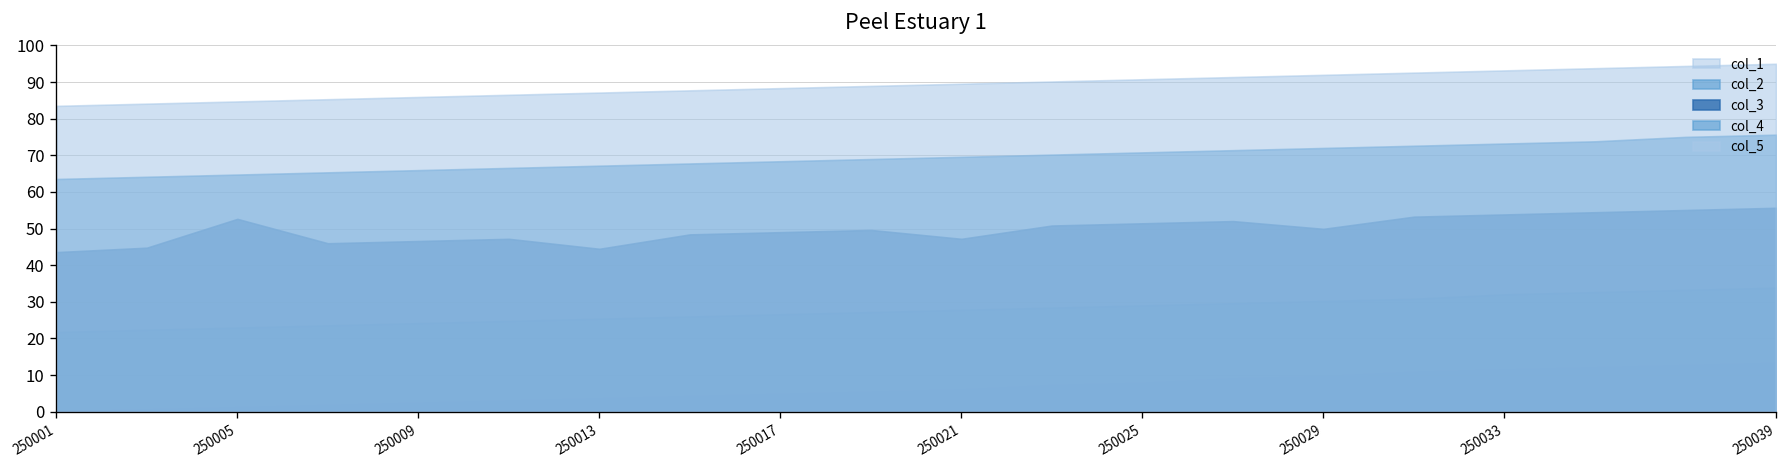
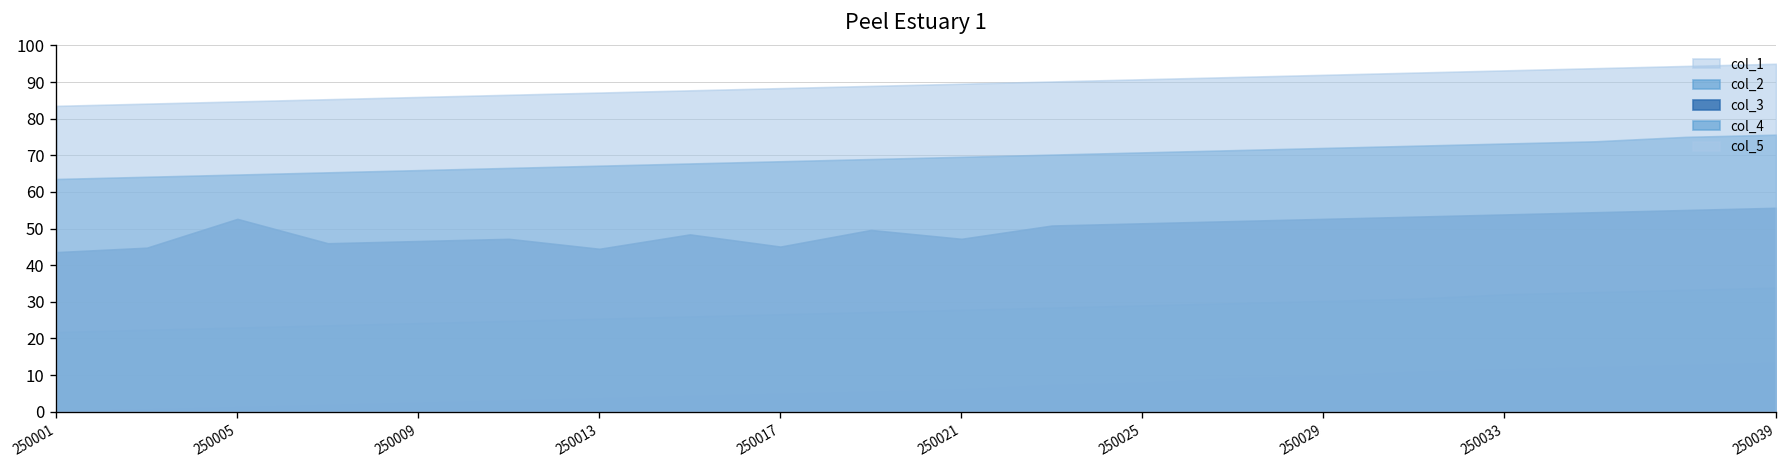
  {
    "col_3": {
      "250001": 44,
      "250005": 53,
      "250009": 47,
      "250013": 44,
-     "250017": 49,
+     "250017": 45,
      "250021": 47,
      "250025": 51,
-     "250029": 50,
+     "250029": 53,
      "250033": 54,
      "250039": 56
    }
  }
